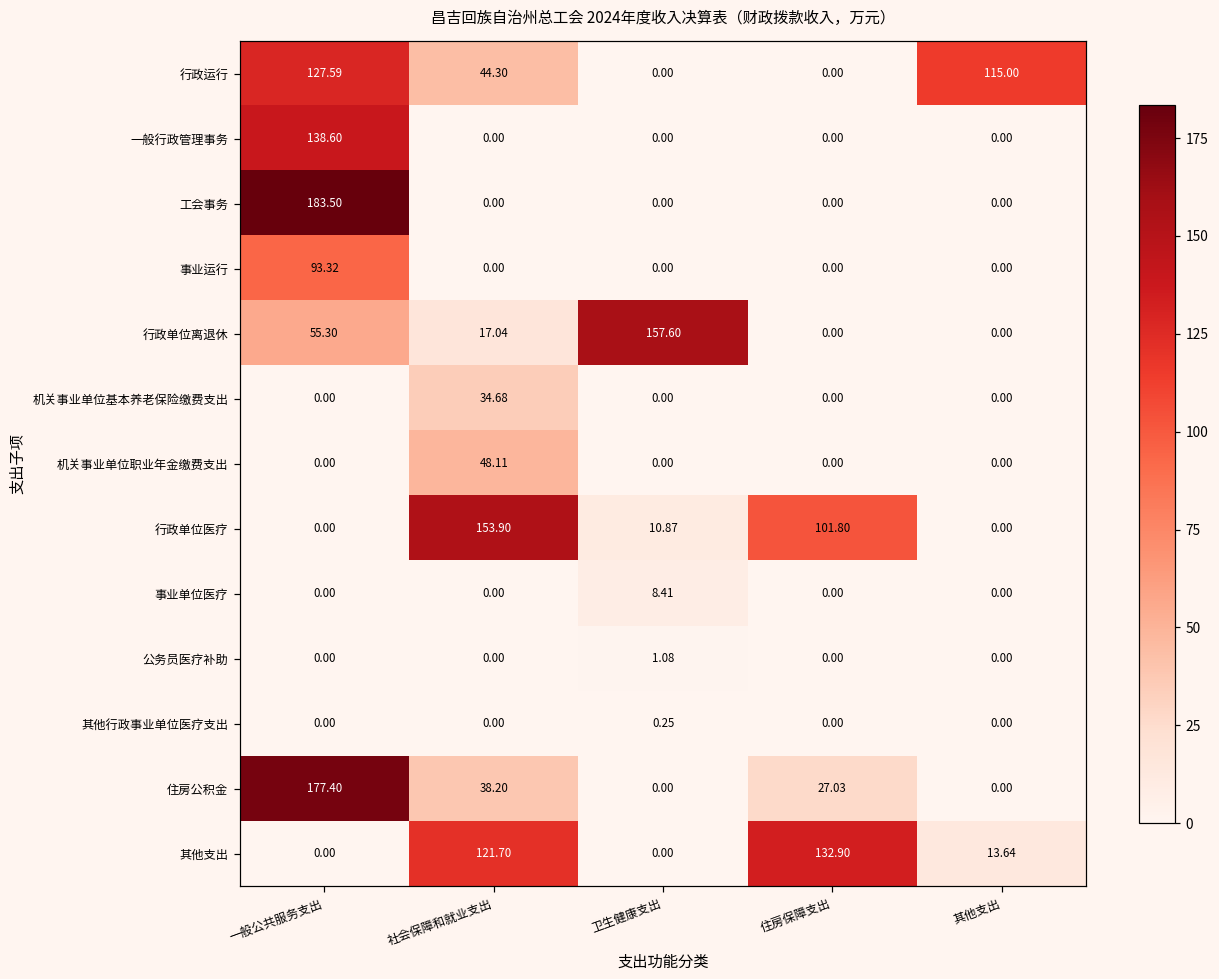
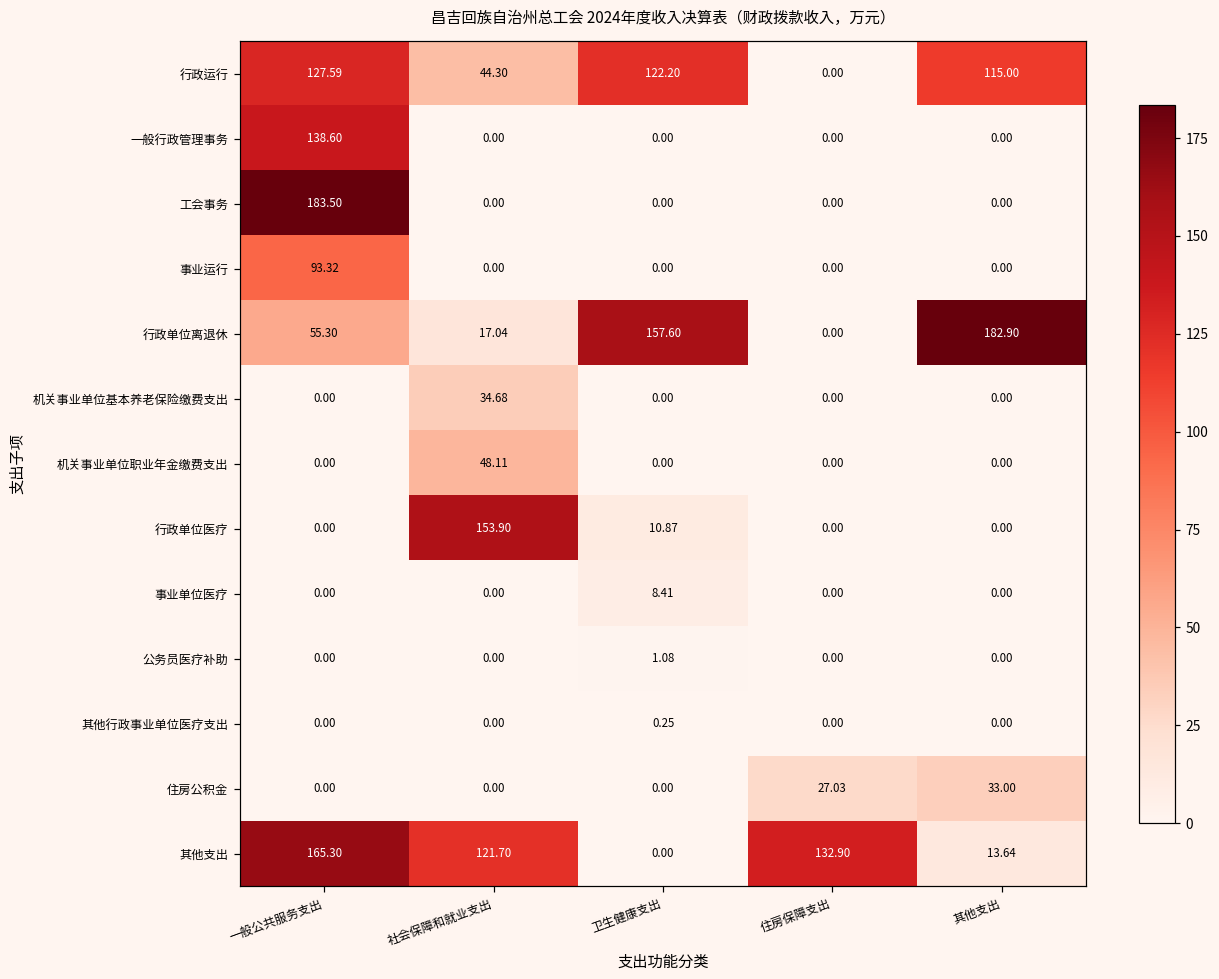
  {
    "行政运行": {
      "一般公共服务支出": 127.59,
      "社会保障和就业支出": 44.30,
-     "卫生健康支出": 0.00,
+     "卫生健康支出": 122.20,
      "住房保障支出": 0.00,
      "其他支出": 115.00
    },
    "一般行政管理事务": {
      "一般公共服务支出": 138.60,
      "社会保障和就业支出": 0.00,
      "卫生健康支出": 0.00,
      "住房保障支出": 0.00,
      "其他支出": 0.00
    },
    "工会事务": {
      "一般公共服务支出": 183.50,
      "社会保障和就业支出": 0.00,
      "卫生健康支出": 0.00,
      "住房保障支出": 0.00,
      "其他支出": 0.00
    },
    "事业运行": {
      "一般公共服务支出": 93.32,
      "社会保障和就业支出": 0.00,
      "卫生健康支出": 0.00,
      "住房保障支出": 0.00,
      "其他支出": 0.00
    },
    "行政单位离退休": {
      "一般公共服务支出": 55.30,
      "社会保障和就业支出": 17.04,
      "卫生健康支出": 157.60,
      "住房保障支出": 0.00,
-     "其他支出": 0.00
+     "其他支出": 182.90
    },
    "机关事业单位基本养老保险缴费支出": {
      "一般公共服务支出": 0.00,
      "社会保障和就业支出": 34.68,
      "卫生健康支出": 0.00,
      "住房保障支出": 0.00,
      "其他支出": 0.00
    },
    "机关事业单位职业年金缴费支出": {
      "一般公共服务支出": 0.00,
      "社会保障和就业支出": 48.11,
      "卫生健康支出": 0.00,
      "住房保障支出": 0.00,
      "其他支出": 0.00
    },
    "行政单位医疗": {
      "一般公共服务支出": 0.00,
      "社会保障和就业支出": 153.90,
      "卫生健康支出": 10.87,
-     "住房保障支出": 101.80,
+     "住房保障支出": 0.00,
      "其他支出": 0.00
    },
    "事业单位医疗": {
      "一般公共服务支出": 0.00,
      "社会保障和就业支出": 0.00,
      "卫生健康支出": 8.41,
      "住房保障支出": 0.00,
      "其他支出": 0.00
    },
    "公务员医疗补助": {
      "一般公共服务支出": 0.00,
      "社会保障和就业支出": 0.00,
      "卫生健康支出": 1.08,
      "住房保障支出": 0.00,
      "其他支出": 0.00
    },
    "其他行政事业单位医疗支出": {
      "一般公共服务支出": 0.00,
      "社会保障和就业支出": 0.00,
      "卫生健康支出": 0.25,
      "住房保障支出": 0.00,
      "其他支出": 0.00
    },
    "住房公积金": {
-     "一般公共服务支出": 177.40,
-     "社会保障和就业支出": 38.20,
+     "一般公共服务支出": 0.00,
+     "社会保障和就业支出": 0.00,
      "卫生健康支出": 0.00,
      "住房保障支出": 27.03,
-     "其他支出": 0.00
+     "其他支出": 33.00
    },
    "其他支出": {
-     "一般公共服务支出": 0.00,
+     "一般公共服务支出": 165.30,
      "社会保障和就业支出": 121.70,
      "卫生健康支出": 0.00,
      "住房保障支出": 132.90,
      "其他支出": 13.64
    }
  }
